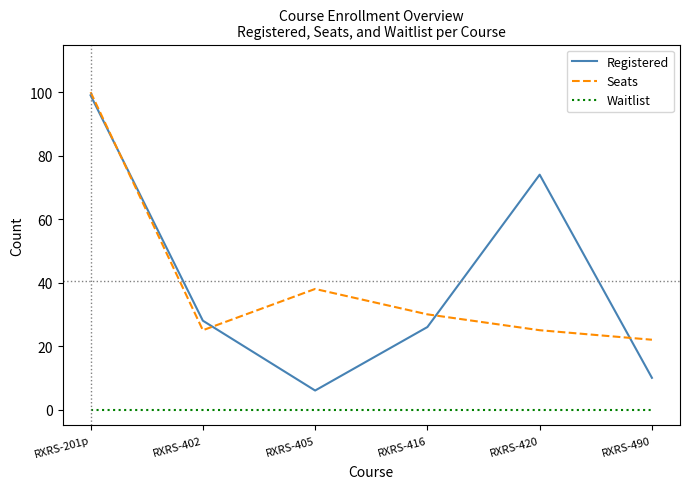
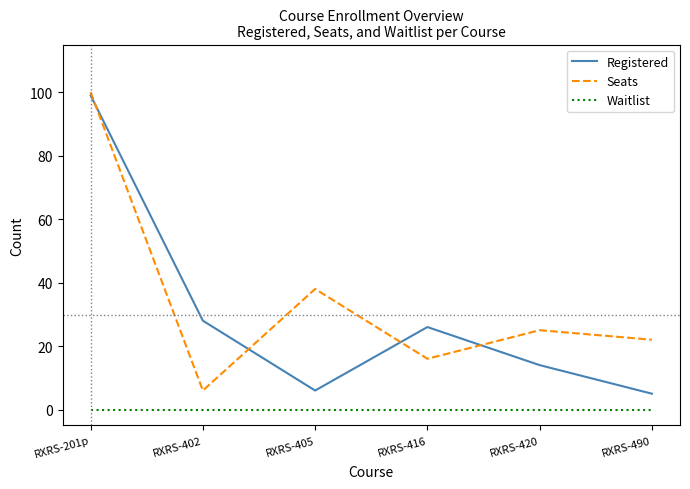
  {
    "Registered": {
      "RXRS-201p": 99,
      "RXRS-402": 28,
      "RXRS-405": 6,
      "RXRS-416": 26,
-     "RXRS-420": 74,
-     "RXRS-490": 10
+     "RXRS-420": 14,
+     "RXRS-490": 5
    },
    "Seats": {
      "RXRS-201p": 100,
-     "RXRS-402": 25,
+     "RXRS-402": 6,
      "RXRS-405": 38,
-     "RXRS-416": 30,
+     "RXRS-416": 16,
      "RXRS-420": 25,
      "RXRS-490": 22
    },
    "Waitlist": {
      "RXRS-201p": 0,
      "RXRS-402": 0,
      "RXRS-405": 0,
      "RXRS-416": 0,
      "RXRS-420": 0,
      "RXRS-490": 0
    }
  }
